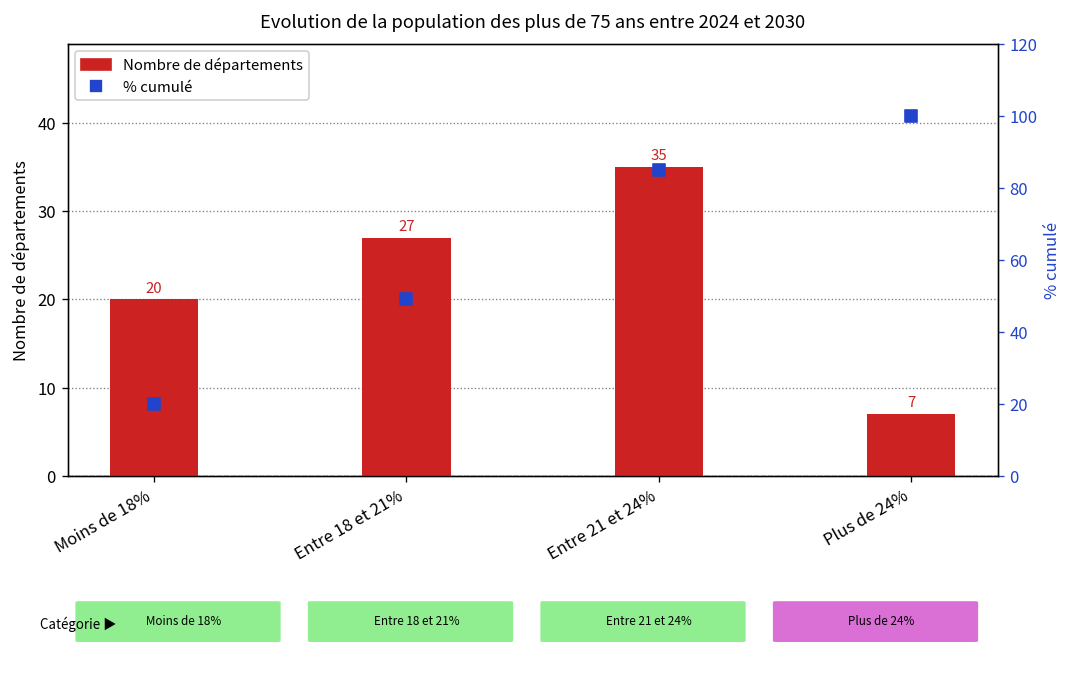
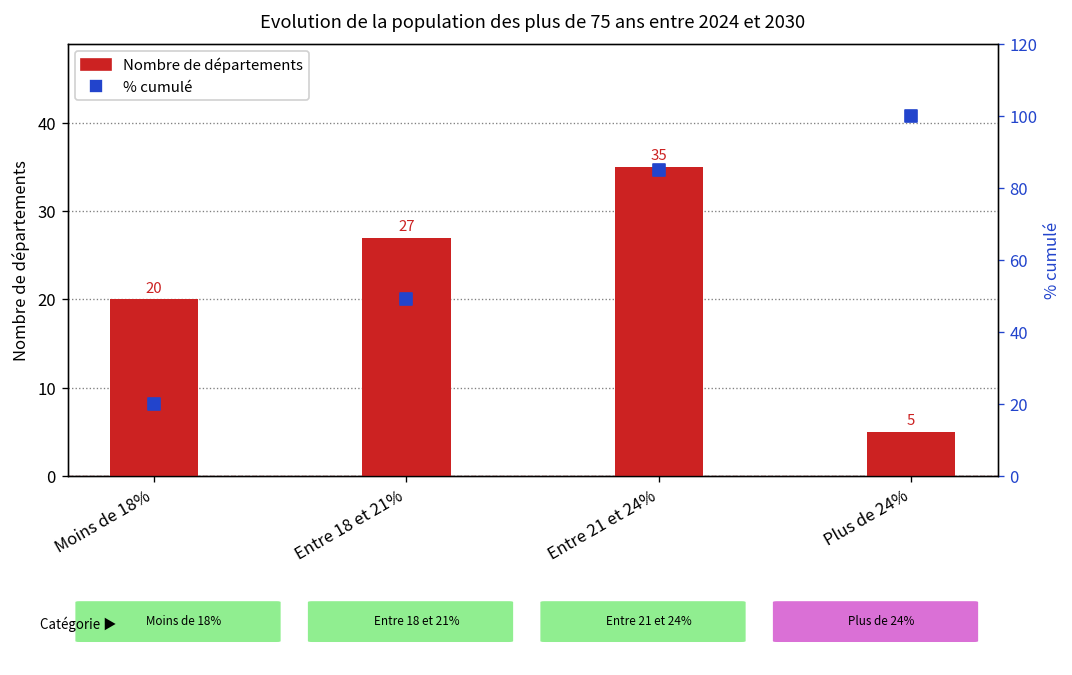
  {
    "Nombre de départements": {
      "Moins de 18%": 20,
      "Entre 18 et 21%": 27,
      "Entre 21 et 24%": 35,
-     "Plus de 24%": 7
+     "Plus de 24%": 5
    }
  }
